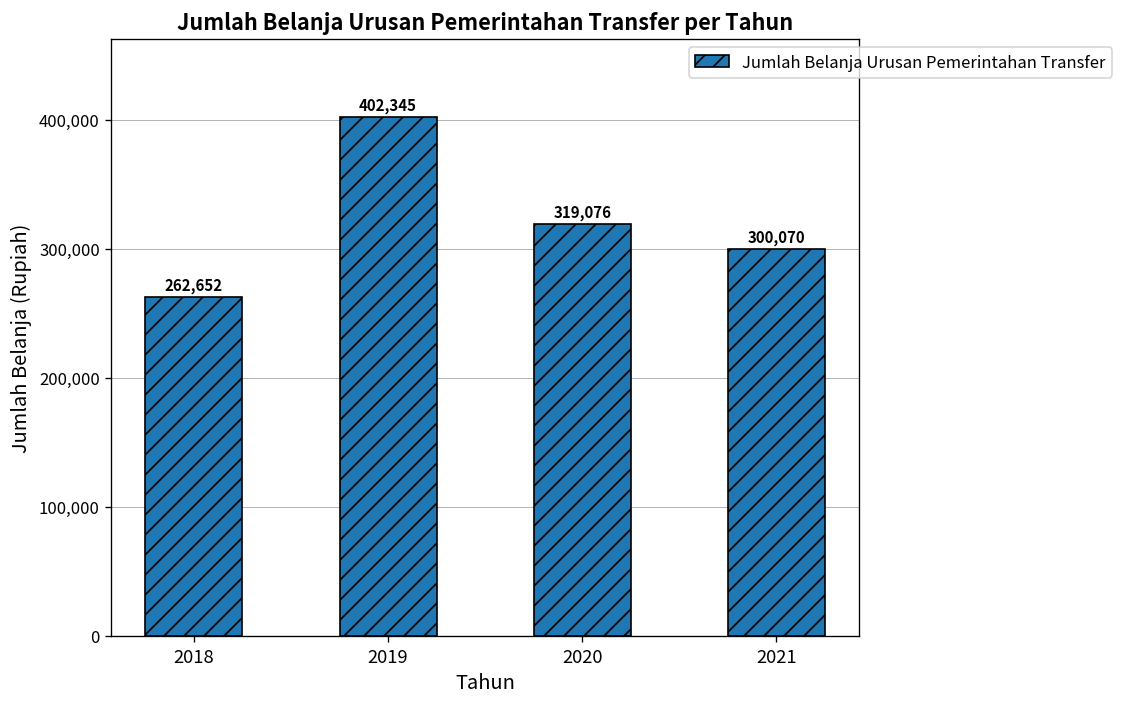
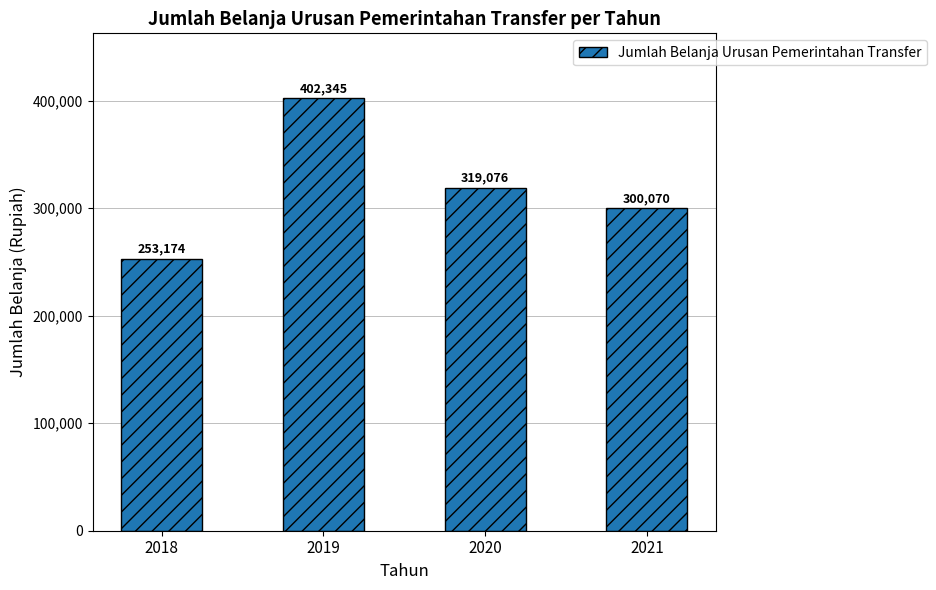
  {
-   "2018": "262,652",
+   "2018": "253,174",
    "2019": "402,345",
    "2020": "319,076",
    "2021": "300,070"
  }
